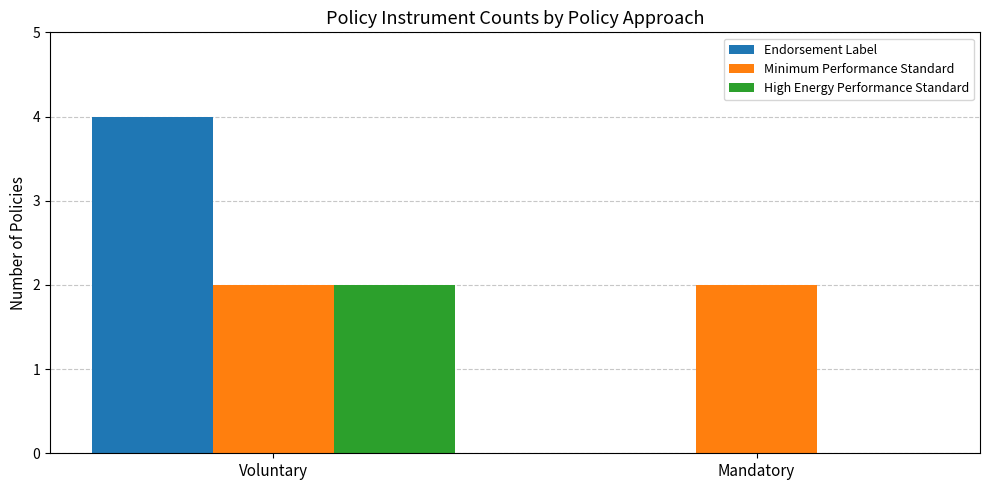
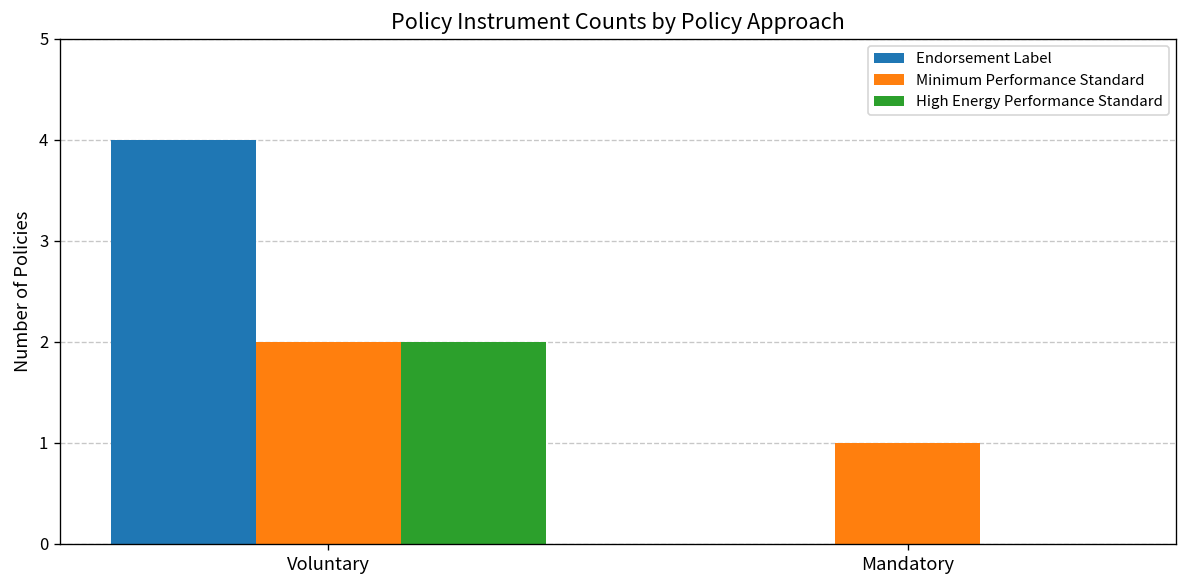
  {
    "Endorsement Label": {
      "Voluntary": 4,
      "Mandatory": 0
    },
    "Minimum Performance Standard": {
      "Voluntary": 2,
-     "Mandatory": 2
+     "Mandatory": 1
    },
    "High Energy Performance Standard": {
      "Voluntary": 2,
      "Mandatory": 0
    }
  }
